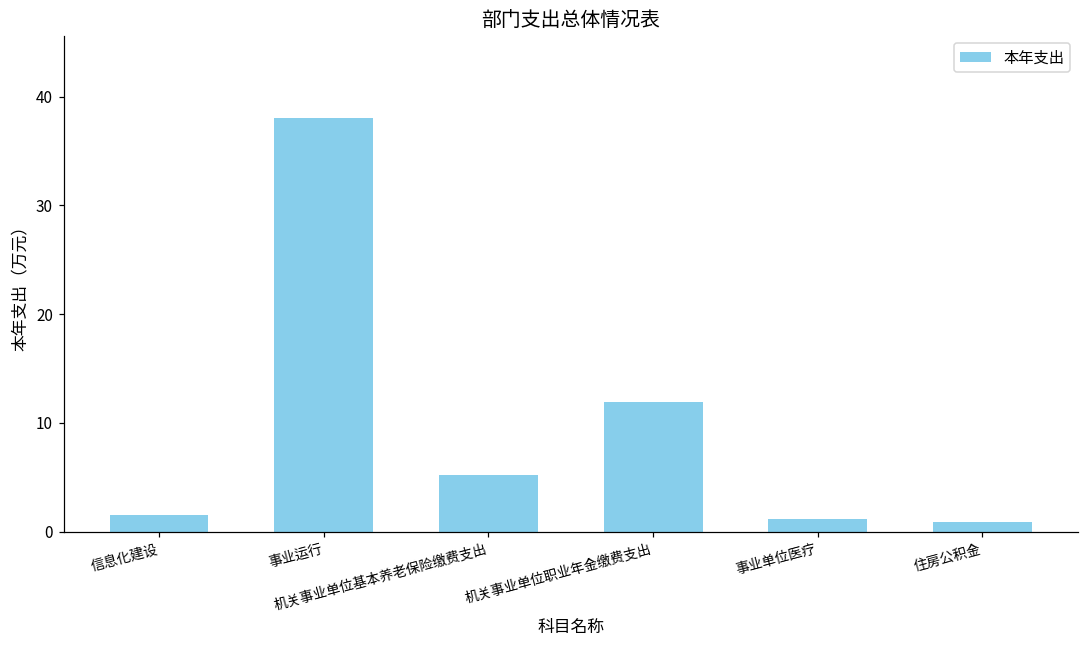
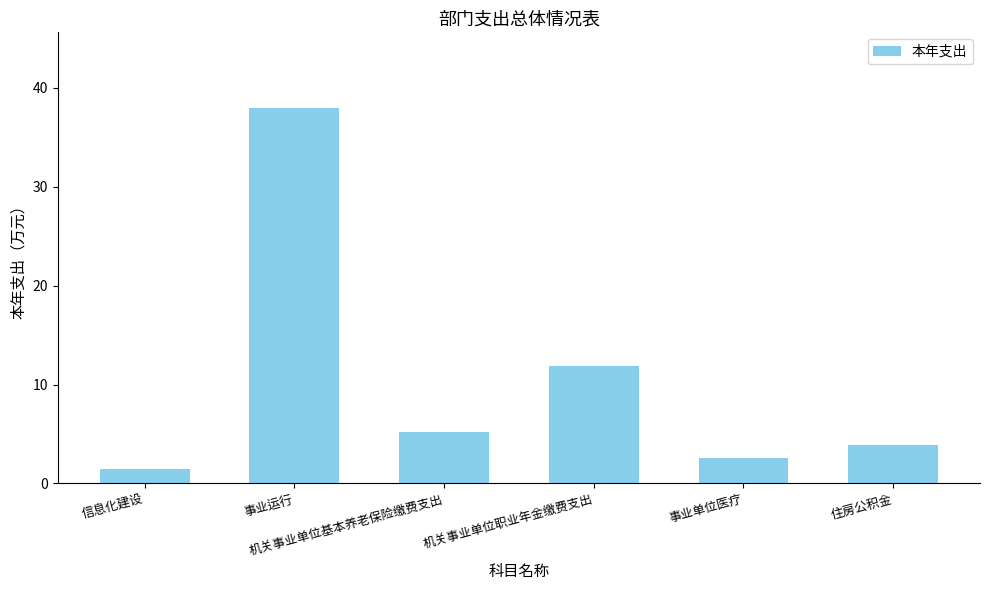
  {
    "信息化建设": 2,
    "事业运行": 38,
    "机关事业单位基本养老保险缴费支出": 5,
    "机关事业单位职业年金缴费支出": 12,
-   "事业单位医疗": 1,
-   "住房公积金": 1
+   "事业单位医疗": 3,
+   "住房公积金": 4
  }
